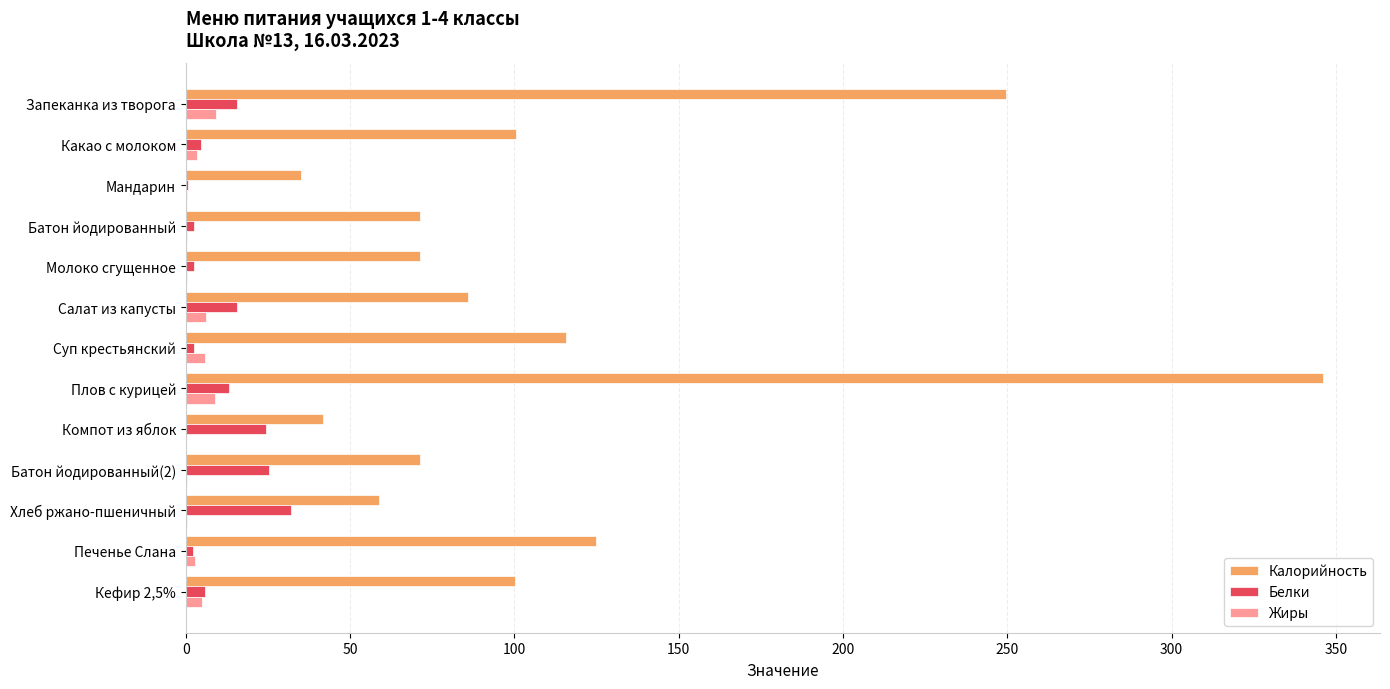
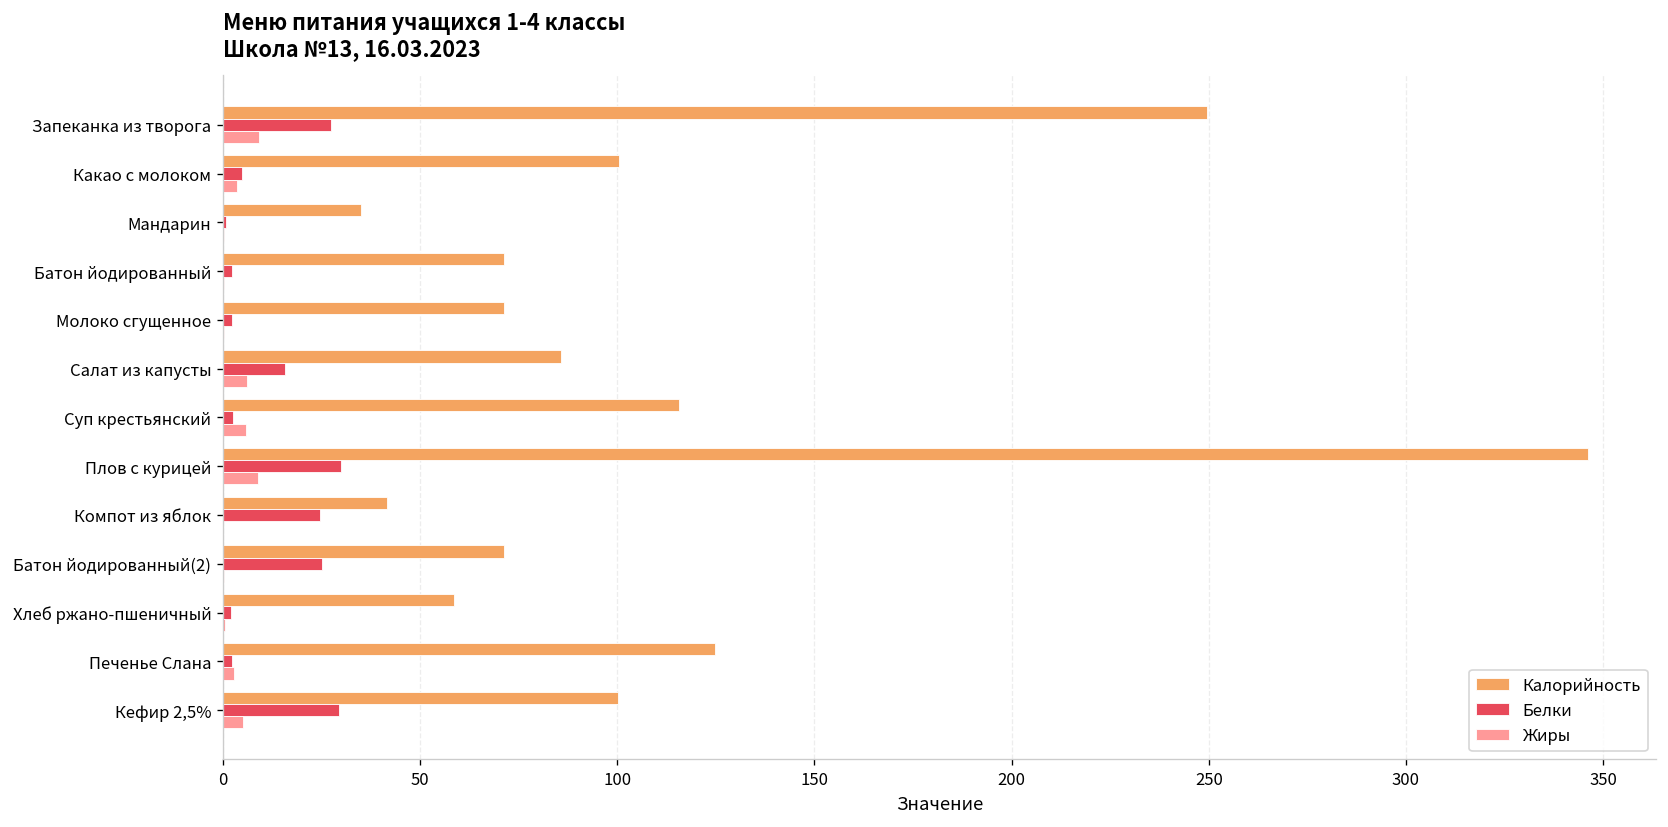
  {
    "Белки": {
-     "Запеканка из творога": 16,
+     "Запеканка из творога": 27,
      "Какао с молоком": 5,
      "Мандарин": 1,
      "Батон йодированный": 2,
      "Молоко сгущенное": 2,
      "Салат из капусты": 16,
      "Суп крестьянский": 3,
-     "Плов с курицей": 13,
+     "Плов с курицей": 30,
      "Компот из яблок": 25,
      "Батон йодированный(2)": 25,
-     "Хлеб ржано-пшеничный": 32,
+     "Хлеб ржано-пшеничный": 2,
      "Печенье Слана": 2,
-     "Кефир 2,5%": 6
+     "Кефир 2,5%": 30
    }
  }
